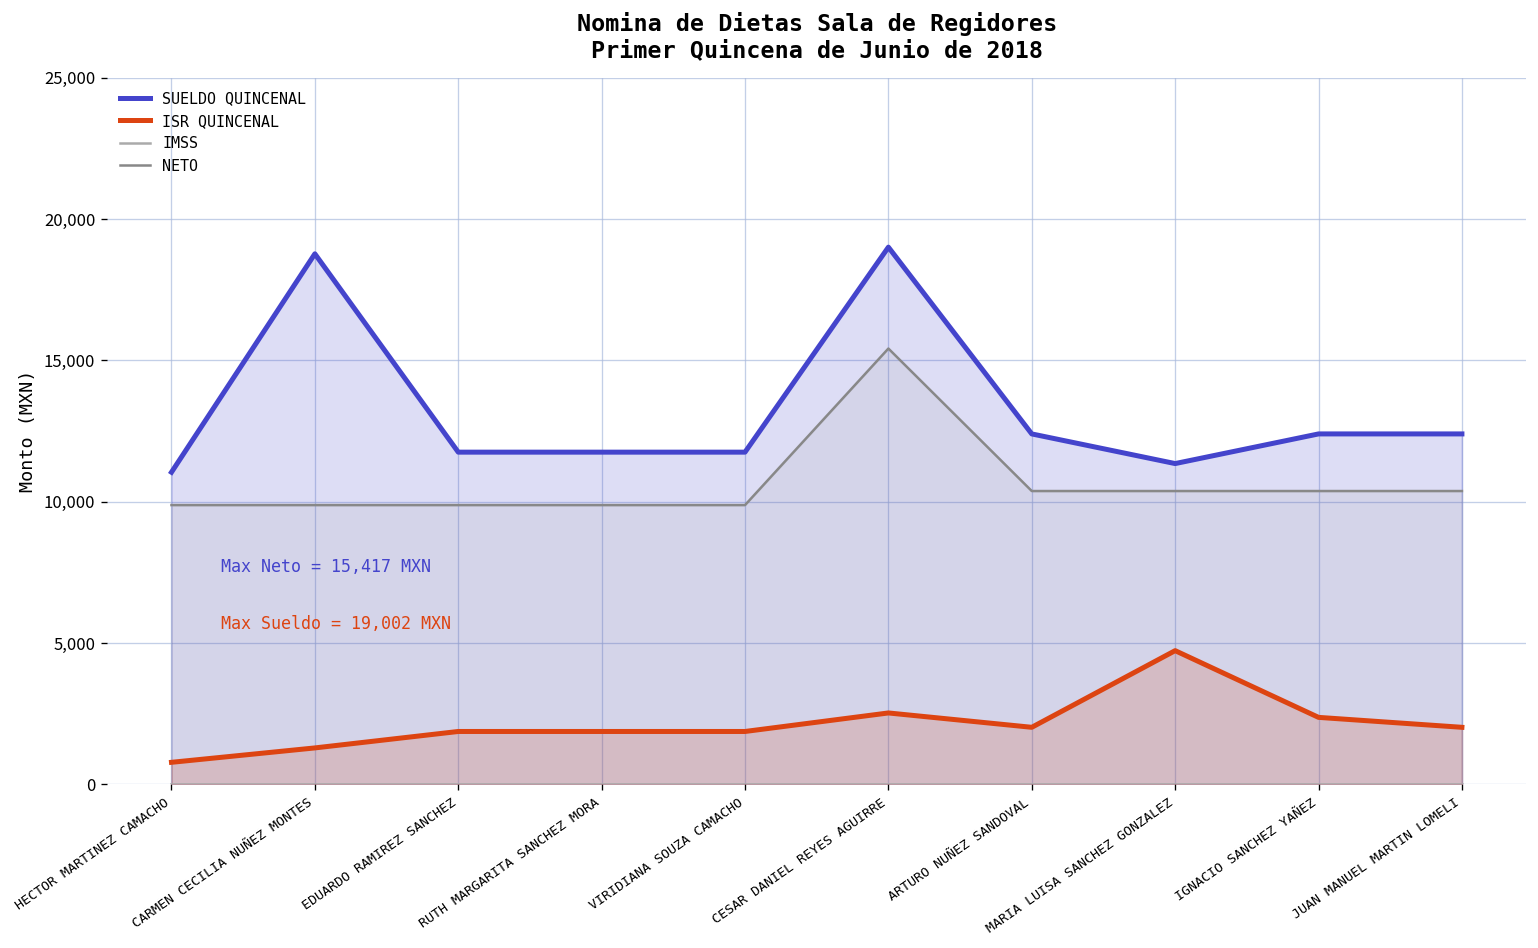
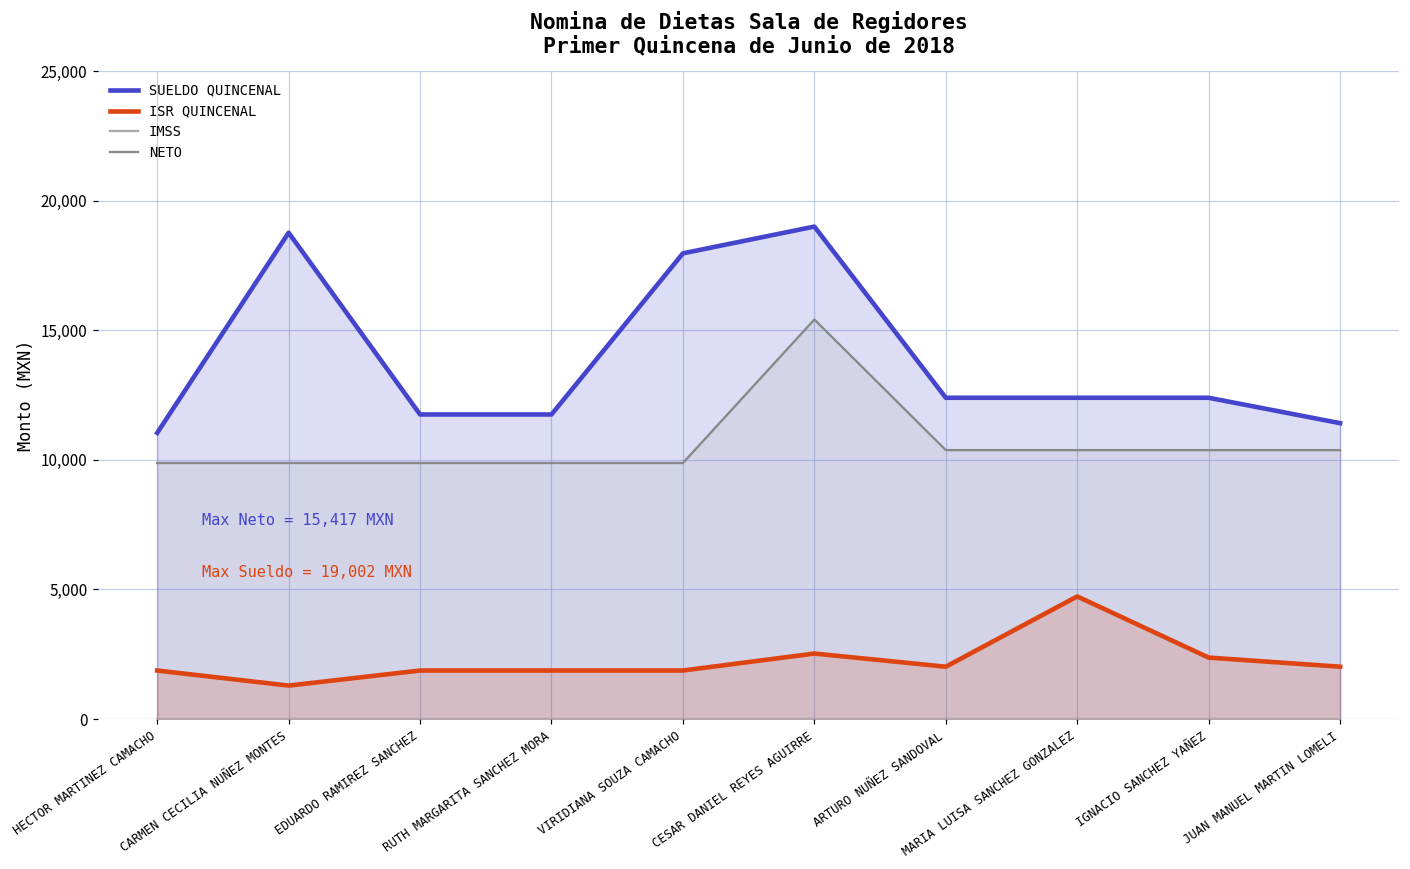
  {
    "SUELDO QUINCENAL": {
      "HECTOR MARTINEZ CAMACHO": "11,000",
      "CARMEN CECILIA NUÑEZ MONTES": "18,800",
      "EDUARDO RAMIREZ SANCHEZ": "11,800",
      "RUTH MARGARITA SANCHEZ MORA": "11,800",
-     "VIRIDIANA SOUZA CAMACHO": "11,800",
+     "VIRIDIANA SOUZA CAMACHO": "18,000",
      "CESAR DANIEL REYES AGUIRRE": "19,000",
      "ARTURO NUÑEZ SANDOVAL": "12,400",
-     "MARIA LUISA SANCHEZ GONZALEZ": "11,300",
+     "MARIA LUISA SANCHEZ GONZALEZ": "12,400",
      "IGNACIO SANCHEZ YAÑEZ": "12,400",
-     "JUAN MANUEL MARTIN LOMELI": "12,400"
+     "JUAN MANUEL MARTIN LOMELI": "11,400"
    },
    "ISR QUINCENAL": {
-     "HECTOR MARTINEZ CAMACHO": "800",
+     "HECTOR MARTINEZ CAMACHO": "1,900",
      "CARMEN CECILIA NUÑEZ MONTES": "1,300",
      "EDUARDO RAMIREZ SANCHEZ": "1,900",
      "RUTH MARGARITA SANCHEZ MORA": "1,900",
      "VIRIDIANA SOUZA CAMACHO": "1,900",
      "CESAR DANIEL REYES AGUIRRE": "2,500",
      "ARTURO NUÑEZ SANDOVAL": "2,000",
      "MARIA LUISA SANCHEZ GONZALEZ": "4,700",
      "IGNACIO SANCHEZ YAÑEZ": "2,400",
      "JUAN MANUEL MARTIN LOMELI": "2,000"
    }
  }
